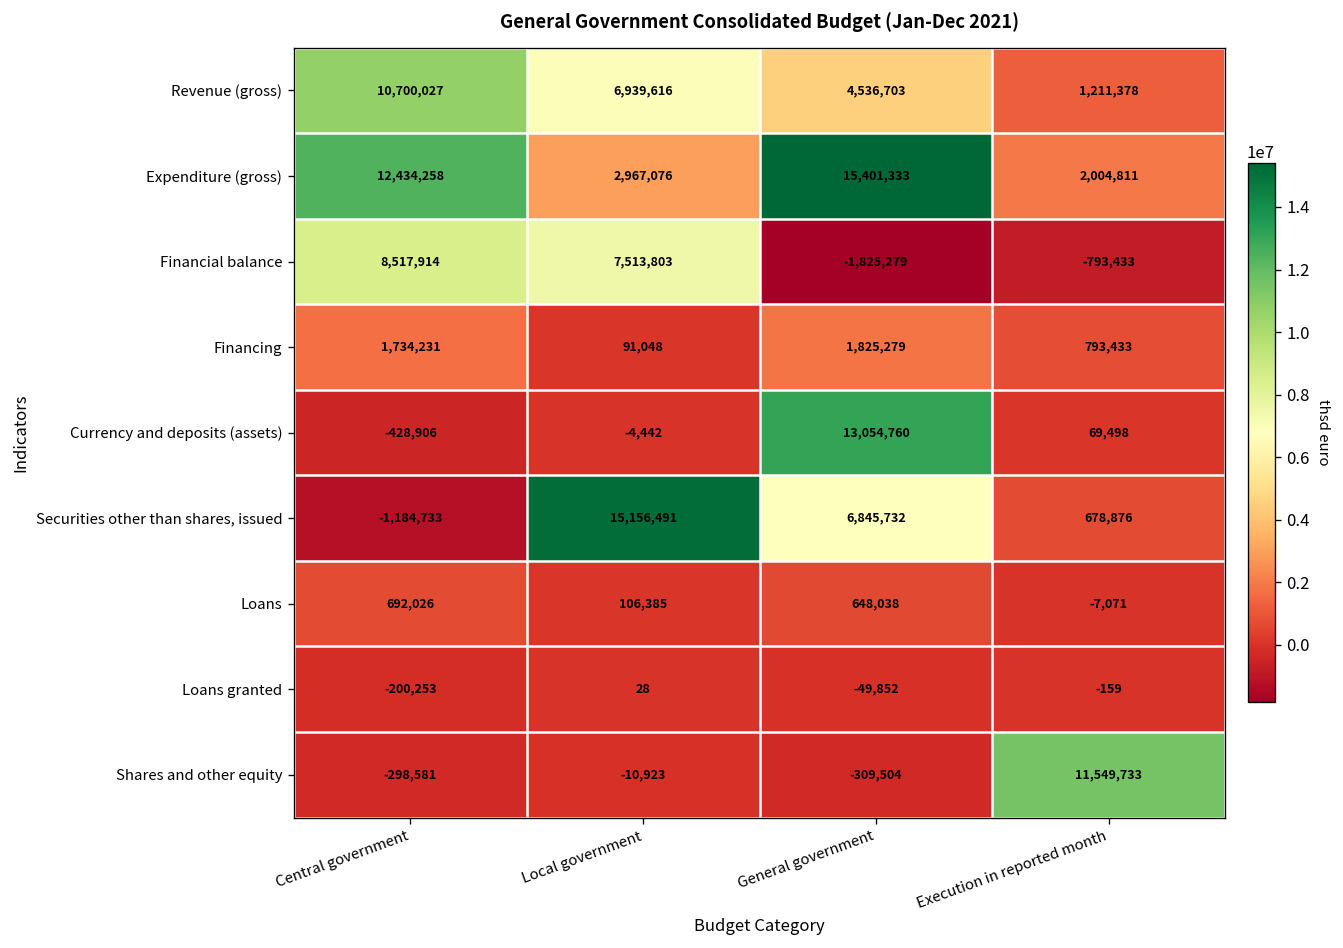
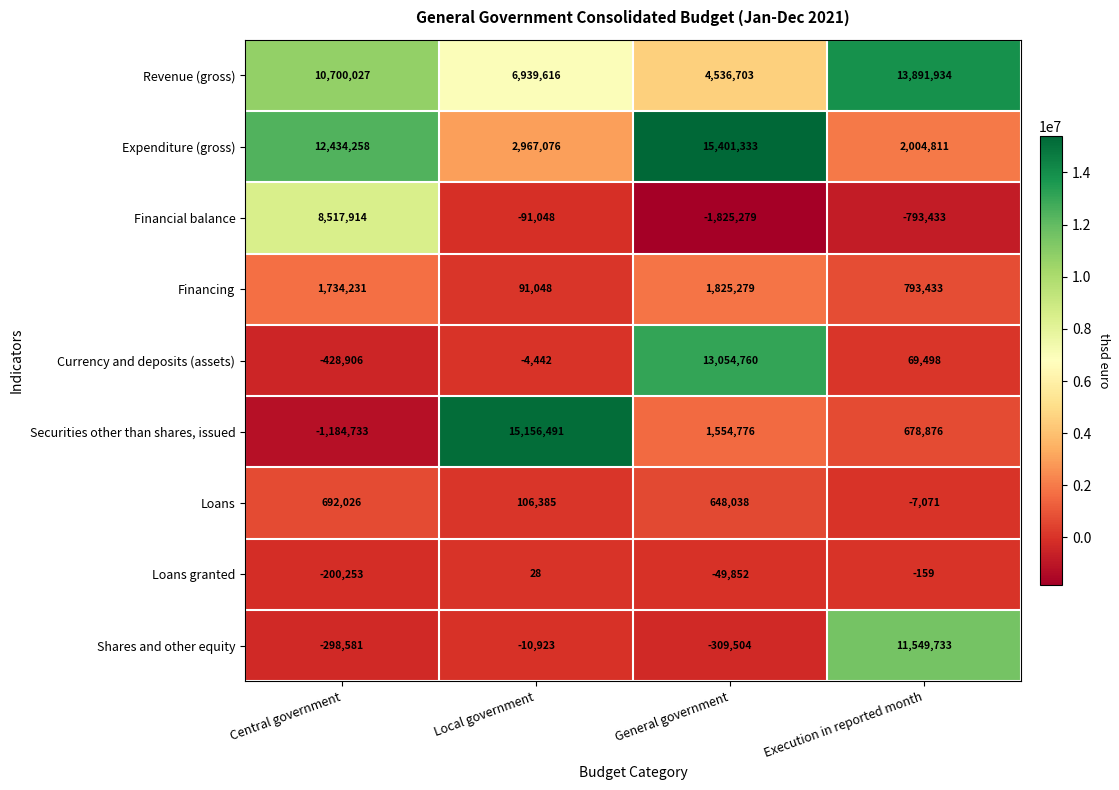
  {
    "Revenue (gross)": {
      "Central government": "10,700,027",
      "Local government": "6,939,616",
      "General government": "4,536,703",
-     "Execution in reported month": "1,211,378"
+     "Execution in reported month": "13,891,934"
    },
    "Expenditure (gross)": {
      "Central government": "12,434,258",
      "Local government": "2,967,076",
      "General government": "15,401,333",
      "Execution in reported month": "2,004,811"
    },
    "Financial balance": {
      "Central government": "8,517,914",
-     "Local government": "7,513,803",
+     "Local government": "-91,048",
      "General government": "-1,825,279",
      "Execution in reported month": "-793,433"
    },
    "Financing": {
      "Central government": "1,734,231",
      "Local government": "91,048",
      "General government": "1,825,279",
      "Execution in reported month": "793,433"
    },
    "Currency and deposits (assets)": {
      "Central government": "-428,906",
      "Local government": "-4,442",
      "General government": "13,054,760",
      "Execution in reported month": "69,498"
    },
    "Securities other than shares, issued": {
      "Central government": "-1,184,733",
      "Local government": "15,156,491",
-     "General government": "6,845,732",
+     "General government": "1,554,776",
      "Execution in reported month": "678,876"
    },
    "Loans": {
      "Central government": "692,026",
      "Local government": "106,385",
      "General government": "648,038",
      "Execution in reported month": "-7,071"
    },
    "Loans granted": {
      "Central government": "-200,253",
      "Local government": "28",
      "General government": "-49,852",
      "Execution in reported month": "-159"
    },
    "Shares and other equity": {
      "Central government": "-298,581",
      "Local government": "-10,923",
      "General government": "-309,504",
      "Execution in reported month": "11,549,733"
    }
  }
